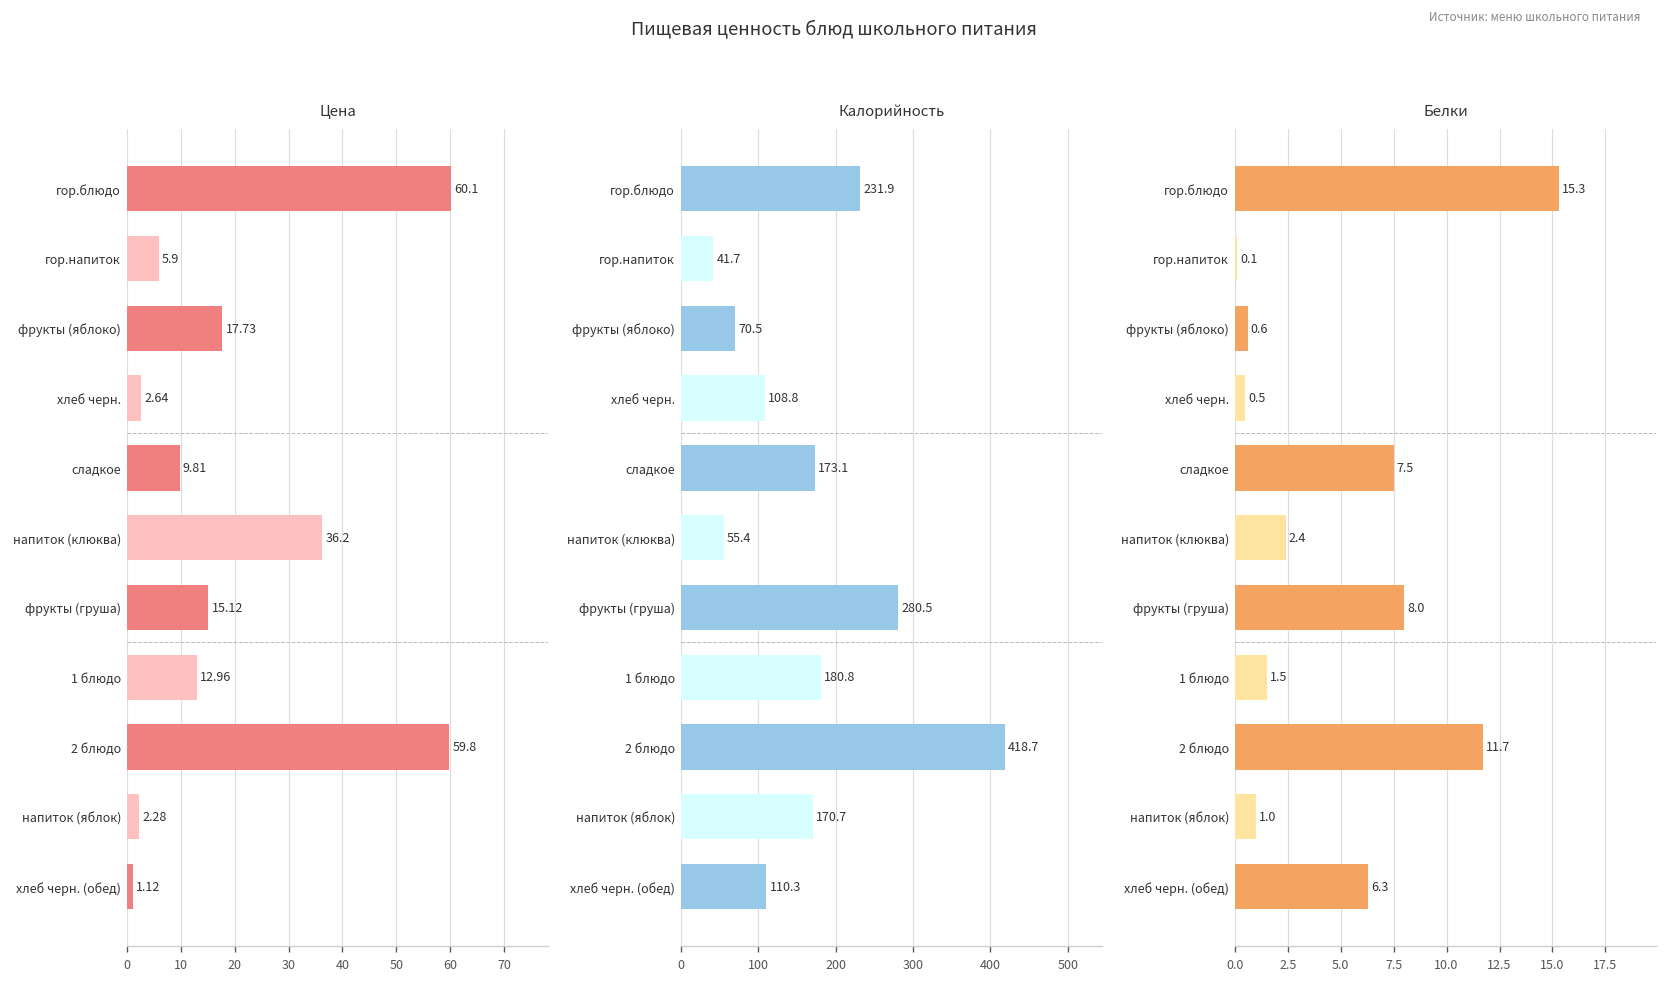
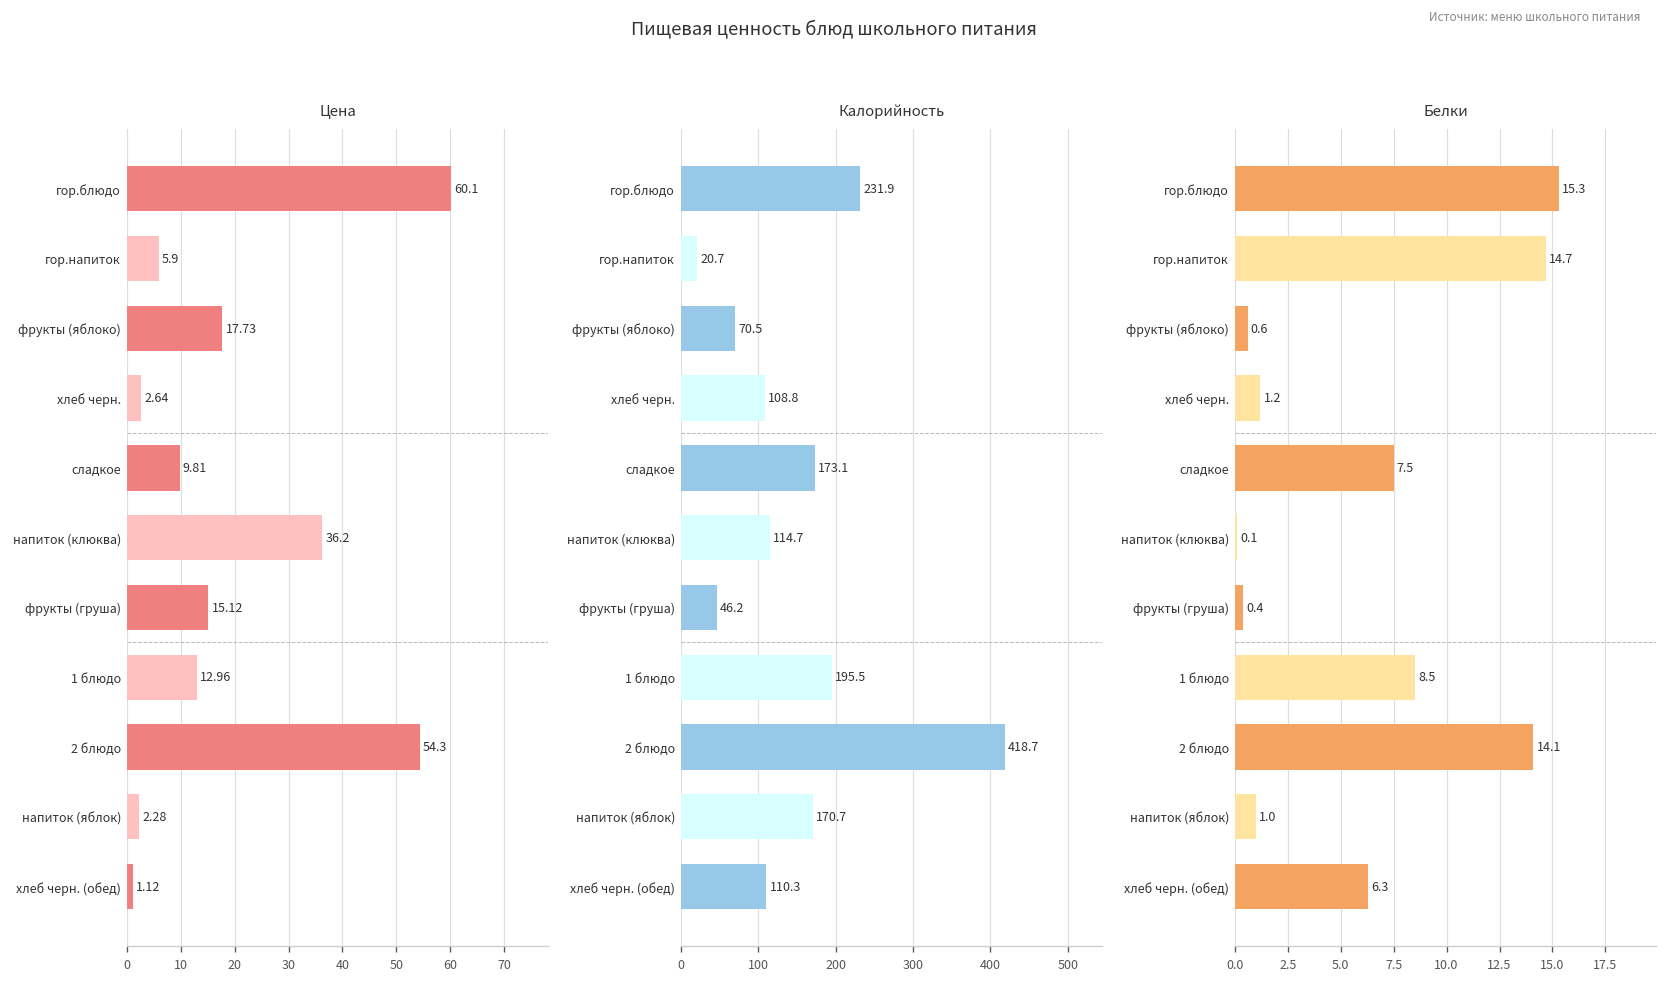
  {
    "Цена": {
      "гор.блюдо": 60.1,
      "гор.напиток": 5.9,
      "фрукты (яблоко)": 17.73,
      "хлеб черн.": 2.64,
      "сладкое": 9.81,
      "напиток (клюква)": 36.2,
      "фрукты (груша)": 15.12,
      "1 блюдо": 12.96,
-     "2 блюдо": 59.8,
+     "2 блюдо": 54.3,
      "напиток (яблок)": 2.28,
      "хлеб черн. (обед)": 1.12
    },
    "Калорийность": {
      "гор.блюдо": 231.9,
-     "гор.напиток": 41.7,
+     "гор.напиток": 20.7,
      "фрукты (яблоко)": 70.5,
      "хлеб черн.": 108.8,
      "сладкое": 173.1,
-     "напиток (клюква)": 55.4,
-     "фрукты (груша)": 280.5,
-     "1 блюдо": 180.8,
+     "напиток (клюква)": 114.7,
+     "фрукты (груша)": 46.2,
+     "1 блюдо": 195.5,
      "2 блюдо": 418.7,
      "напиток (яблок)": 170.7,
      "хлеб черн. (обед)": 110.3
    },
    "Белки": {
      "гор.блюдо": 15.3,
-     "гор.напиток": 0.1,
+     "гор.напиток": 14.7,
      "фрукты (яблоко)": 0.6,
-     "хлеб черн.": 0.5,
+     "хлеб черн.": 1.2,
      "сладкое": 7.5,
-     "напиток (клюква)": 2.4,
-     "фрукты (груша)": 8.0,
-     "1 блюдо": 1.5,
-     "2 блюдо": 11.7,
+     "напиток (клюква)": 0.1,
+     "фрукты (груша)": 0.4,
+     "1 блюдо": 8.5,
+     "2 блюдо": 14.1,
      "напиток (яблок)": 1.0,
      "хлеб черн. (обед)": 6.3
    }
  }
